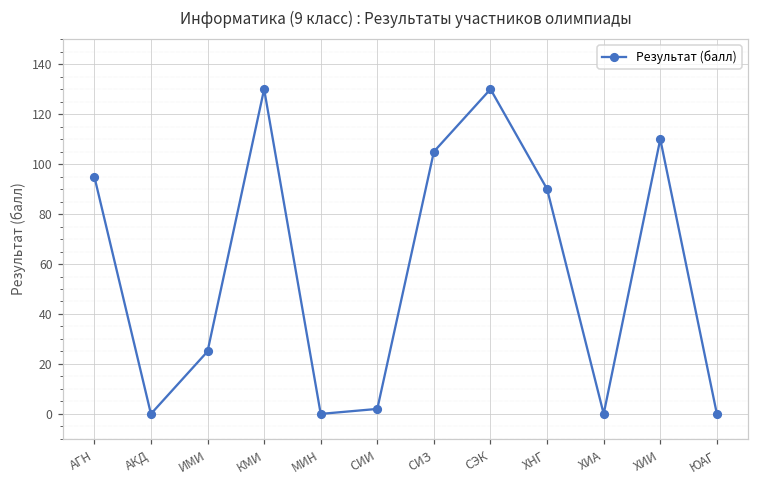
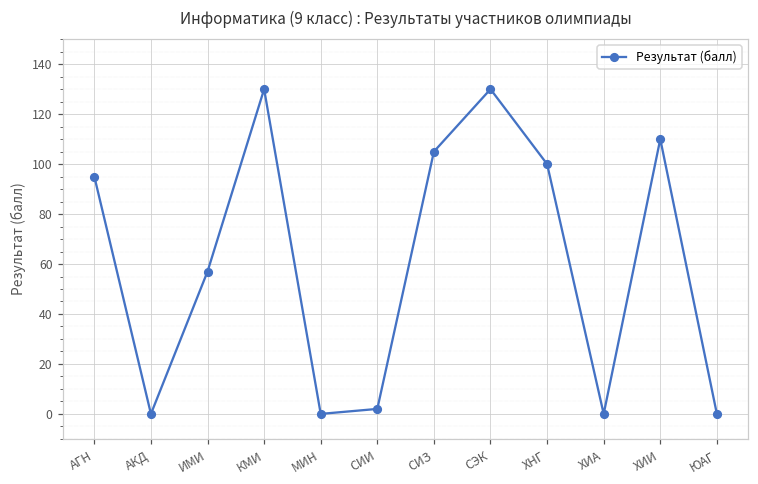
  {
    "АГН": 95,
    "АКД": 0,
-   "ИМИ": 25,
+   "ИМИ": 57,
    "КМИ": 130,
    "МИН": 0,
    "СИИ": 2,
    "СИЗ": 105,
    "СЭК": 130,
-   "ХНГ": 90,
+   "ХНГ": 100,
    "ХИА": 0,
    "ХИИ": 110,
    "ЮАГ": 0
  }
